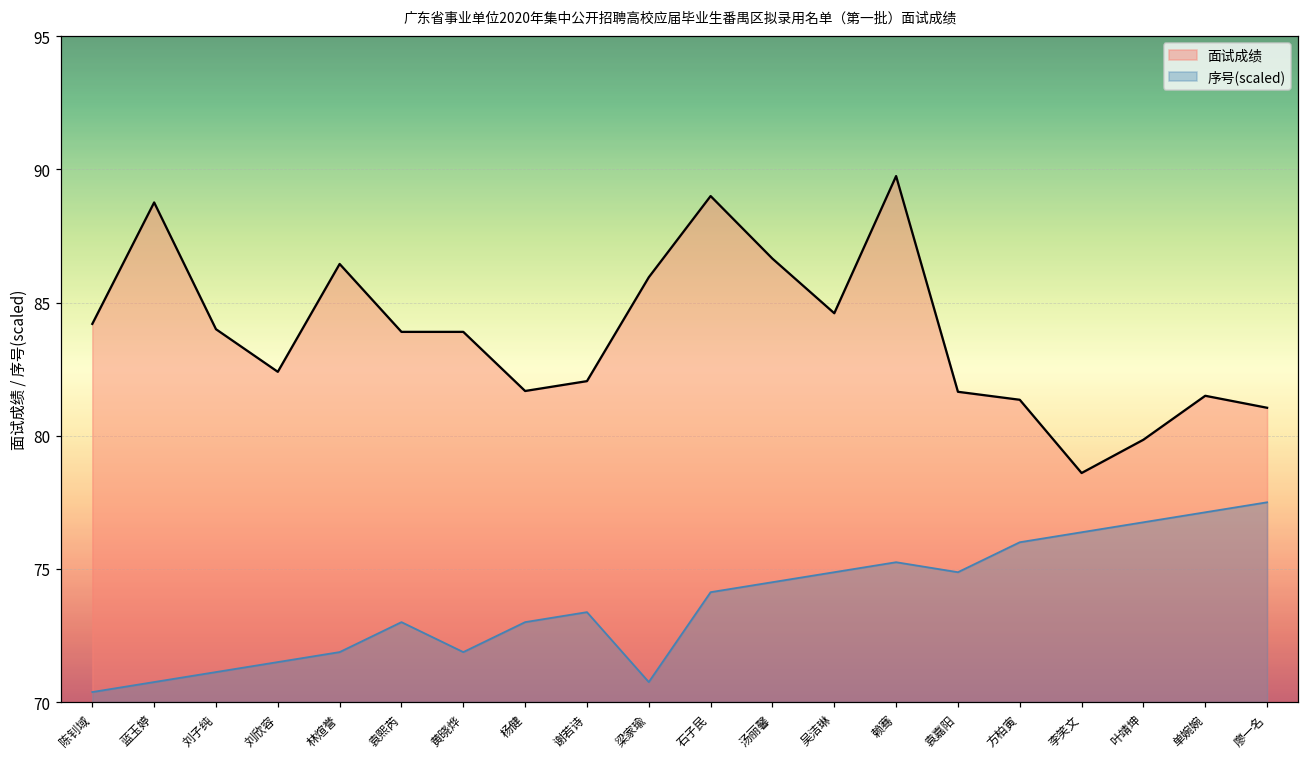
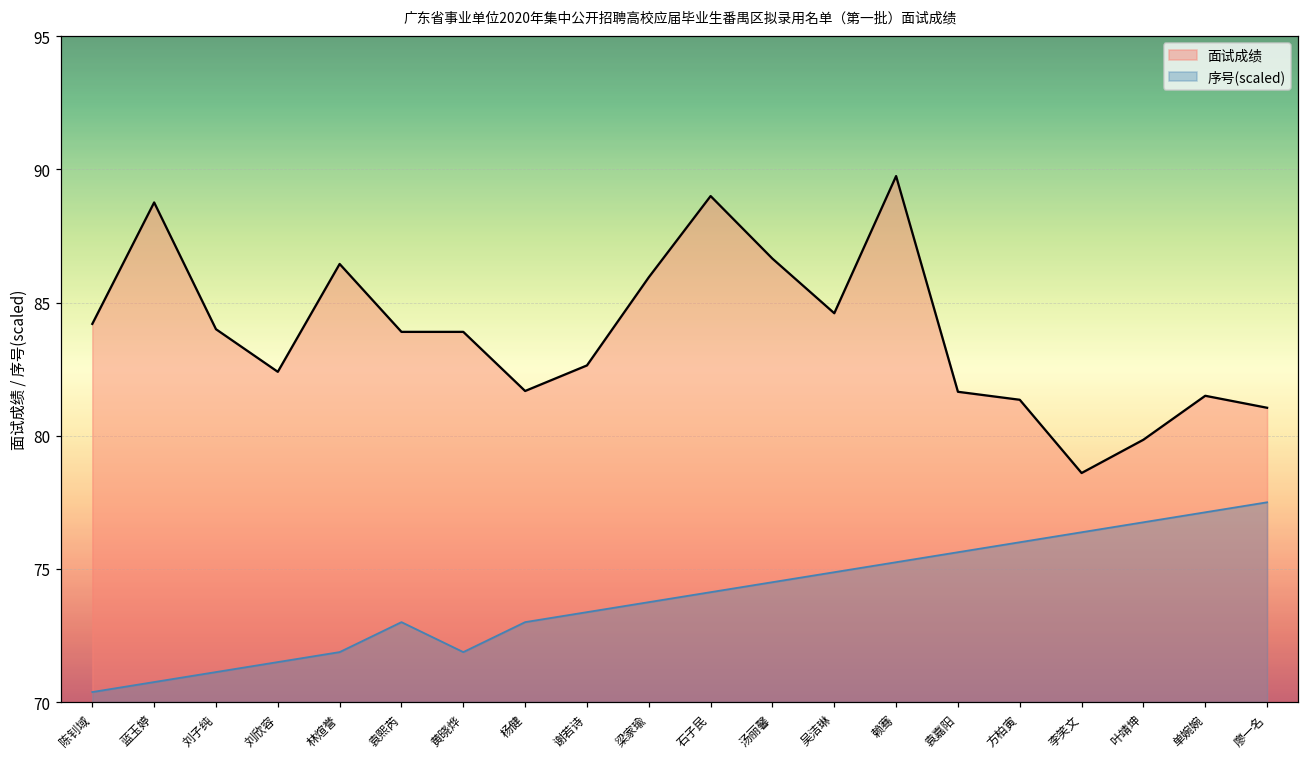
  {
    "面试成绩": {
      "陈钊域": 84.2,
      "蓝玉婷": 88.8,
      "刘子纯": 84.0,
      "刘欣容": 82.4,
      "林煊誉": 86.5,
      "袁熙芮": 83.9,
      "黄晓烨": 83.9,
      "杨健": 81.7,
-     "谢若诗": 82.1,
+     "谢若诗": 82.6,
      "梁家瑜": 86.0,
      "石子民": 89.0,
      "汤丽馨": 86.7,
      "吴洁琳": 84.6,
      "赖骞": 89.8,
      "袁嘉阳": 81.7,
      "方柏寅": 81.4,
      "李笑文": 78.6,
      "叶靖坤": 79.9,
      "单婉婉": 81.5,
      "廖一名": 81.1
    },
    "序号(scaled)": {
      "陈钊域": 70.4,
      "蓝玉婷": 70.8,
      "刘子纯": 71.1,
      "刘欣容": 71.5,
      "林煊誉": 71.9,
      "袁熙芮": 73.0,
      "黄晓烨": 71.9,
      "杨健": 73.0,
      "谢若诗": 73.4,
-     "梁家瑜": 70.8,
+     "梁家瑜": 73.8,
      "石子民": 74.1,
      "汤丽馨": 74.5,
      "吴洁琳": 74.9,
      "赖骞": 75.3,
-     "袁嘉阳": 74.9,
+     "袁嘉阳": 75.6,
      "方柏寅": 76.0,
      "李笑文": 76.4,
      "叶靖坤": 76.8,
      "单婉婉": 77.1,
      "廖一名": 77.5
    }
  }
